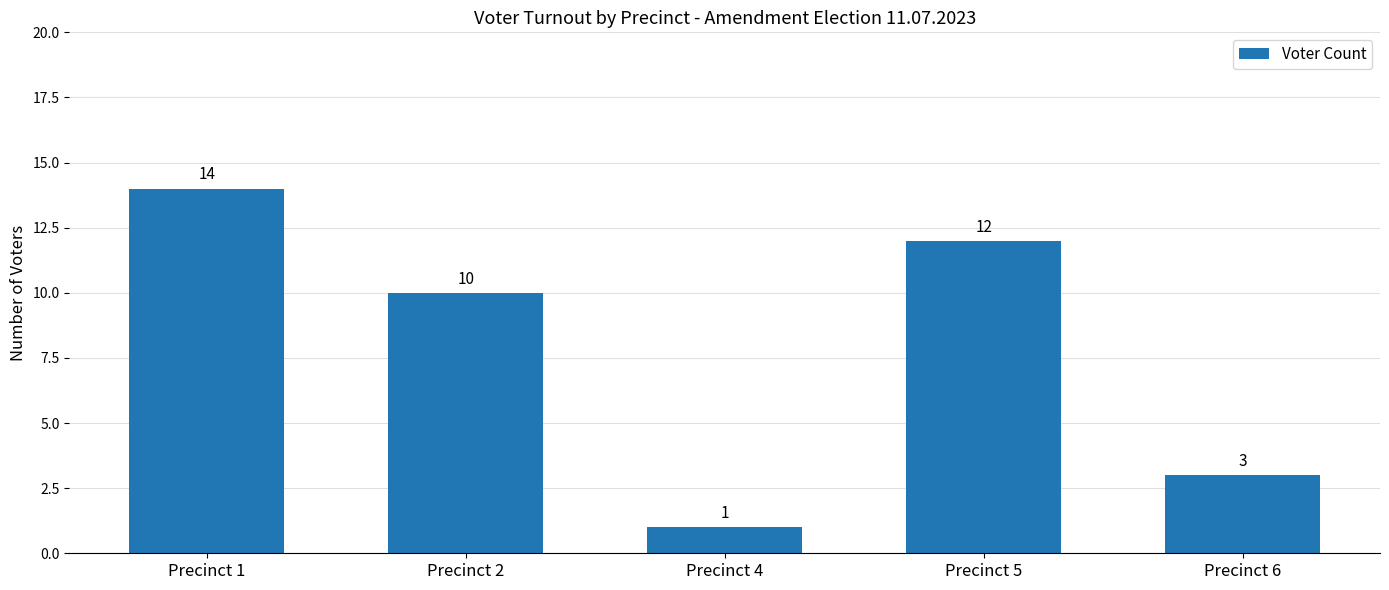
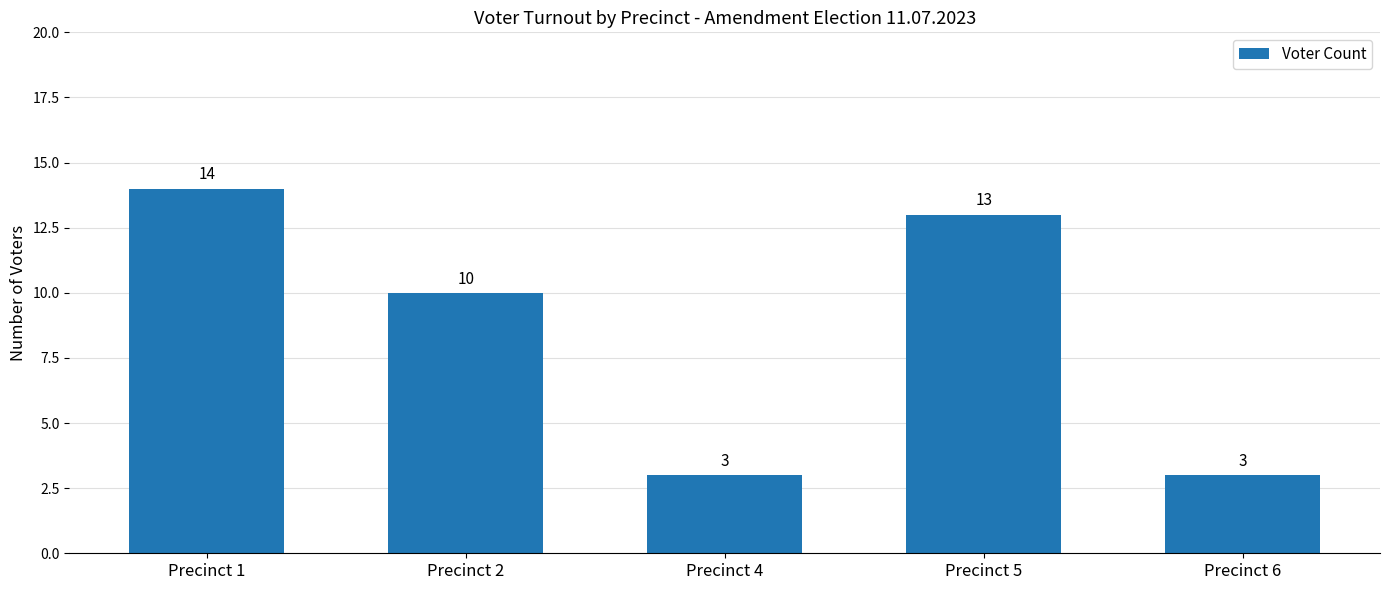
  {
    "Precinct 1": 14,
    "Precinct 2": 10,
-   "Precinct 4": 1,
-   "Precinct 5": 12,
+   "Precinct 4": 3,
+   "Precinct 5": 13,
    "Precinct 6": 3
  }
